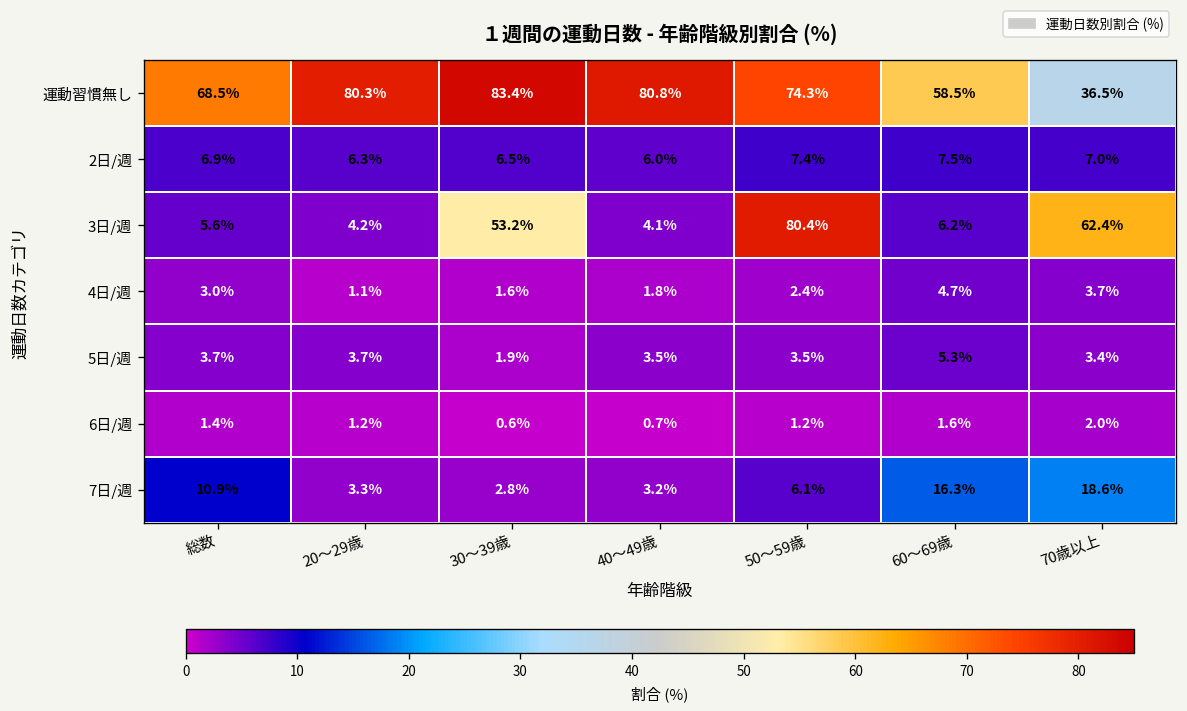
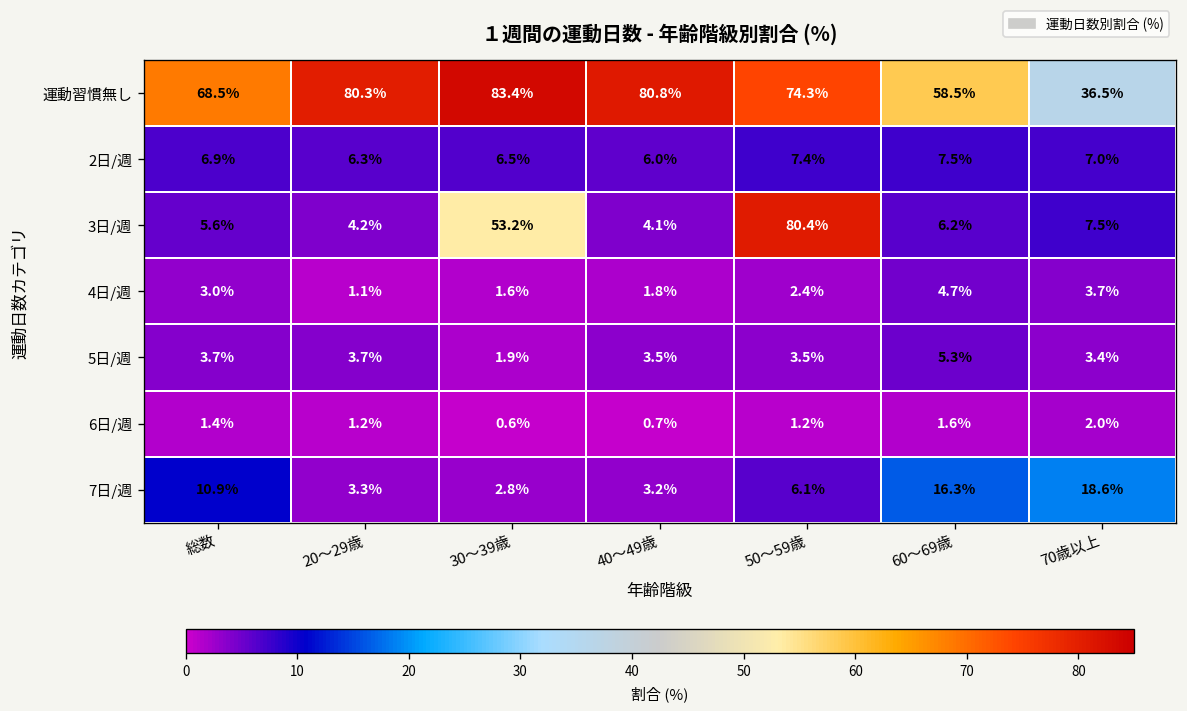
  {
    "運動習慣無し": {
      "総数": "68.5%",
      "20～29歳": "80.3%",
      "30～39歳": "83.4%",
      "40～49歳": "80.8%",
      "50～59歳": "74.3%",
      "60～69歳": "58.5%",
      "70歳以上": "36.5%"
    },
    "2日/週": {
      "総数": "6.9%",
      "20～29歳": "6.3%",
      "30～39歳": "6.5%",
      "40～49歳": "6.0%",
      "50～59歳": "7.4%",
      "60～69歳": "7.5%",
      "70歳以上": "7.0%"
    },
    "3日/週": {
      "総数": "5.6%",
      "20～29歳": "4.2%",
      "30～39歳": "53.2%",
      "40～49歳": "4.1%",
      "50～59歳": "80.4%",
      "60～69歳": "6.2%",
-     "70歳以上": "62.4%"
+     "70歳以上": "7.5%"
    },
    "4日/週": {
      "総数": "3.0%",
      "20～29歳": "1.1%",
      "30～39歳": "1.6%",
      "40～49歳": "1.8%",
      "50～59歳": "2.4%",
      "60～69歳": "4.7%",
      "70歳以上": "3.7%"
    },
    "5日/週": {
      "総数": "3.7%",
      "20～29歳": "3.7%",
      "30～39歳": "1.9%",
      "40～49歳": "3.5%",
      "50～59歳": "3.5%",
      "60～69歳": "5.3%",
      "70歳以上": "3.4%"
    },
    "6日/週": {
      "総数": "1.4%",
      "20～29歳": "1.2%",
      "30～39歳": "0.6%",
      "40～49歳": "0.7%",
      "50～59歳": "1.2%",
      "60～69歳": "1.6%",
      "70歳以上": "2.0%"
    },
    "7日/週": {
      "総数": "10.9%",
      "20～29歳": "3.3%",
      "30～39歳": "2.8%",
      "40～49歳": "3.2%",
      "50～59歳": "6.1%",
      "60～69歳": "16.3%",
      "70歳以上": "18.6%"
    }
  }
